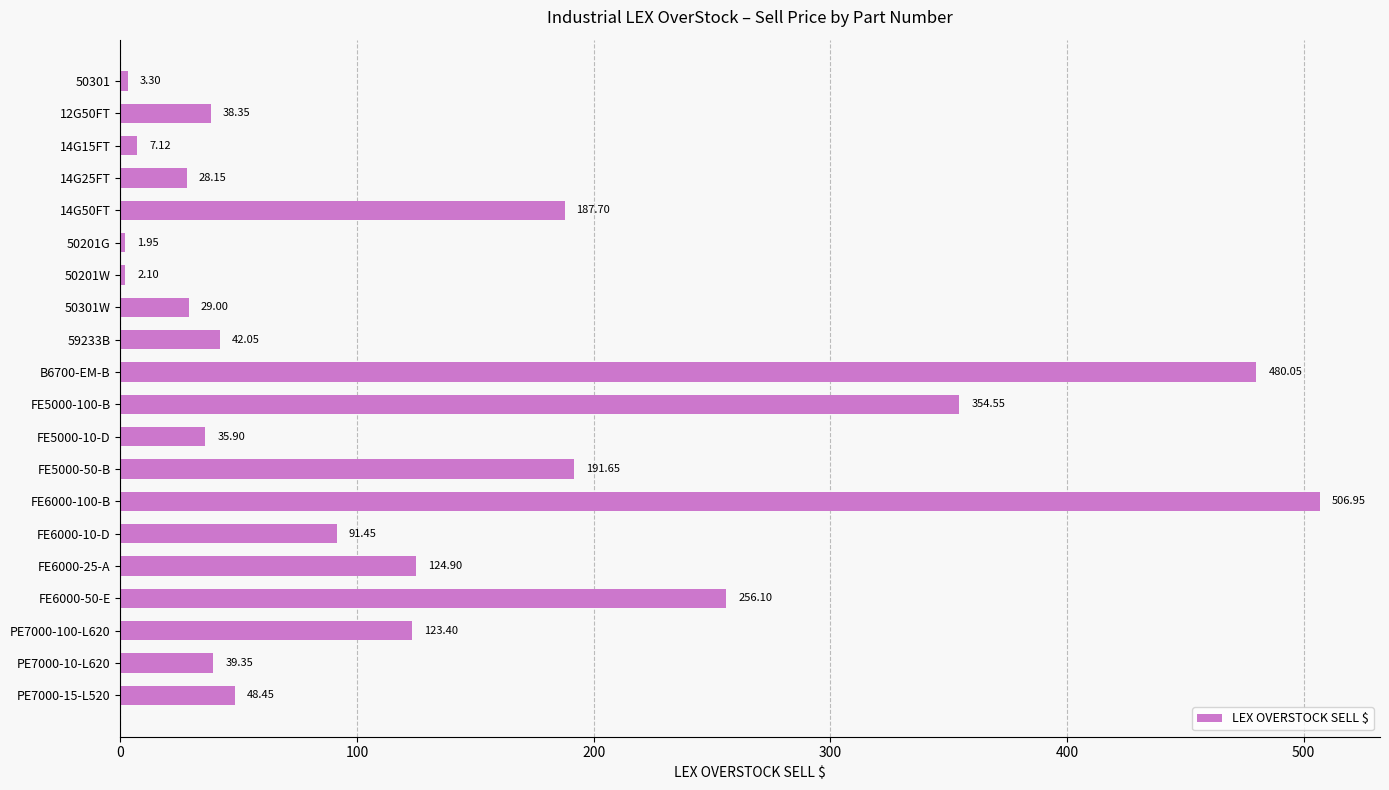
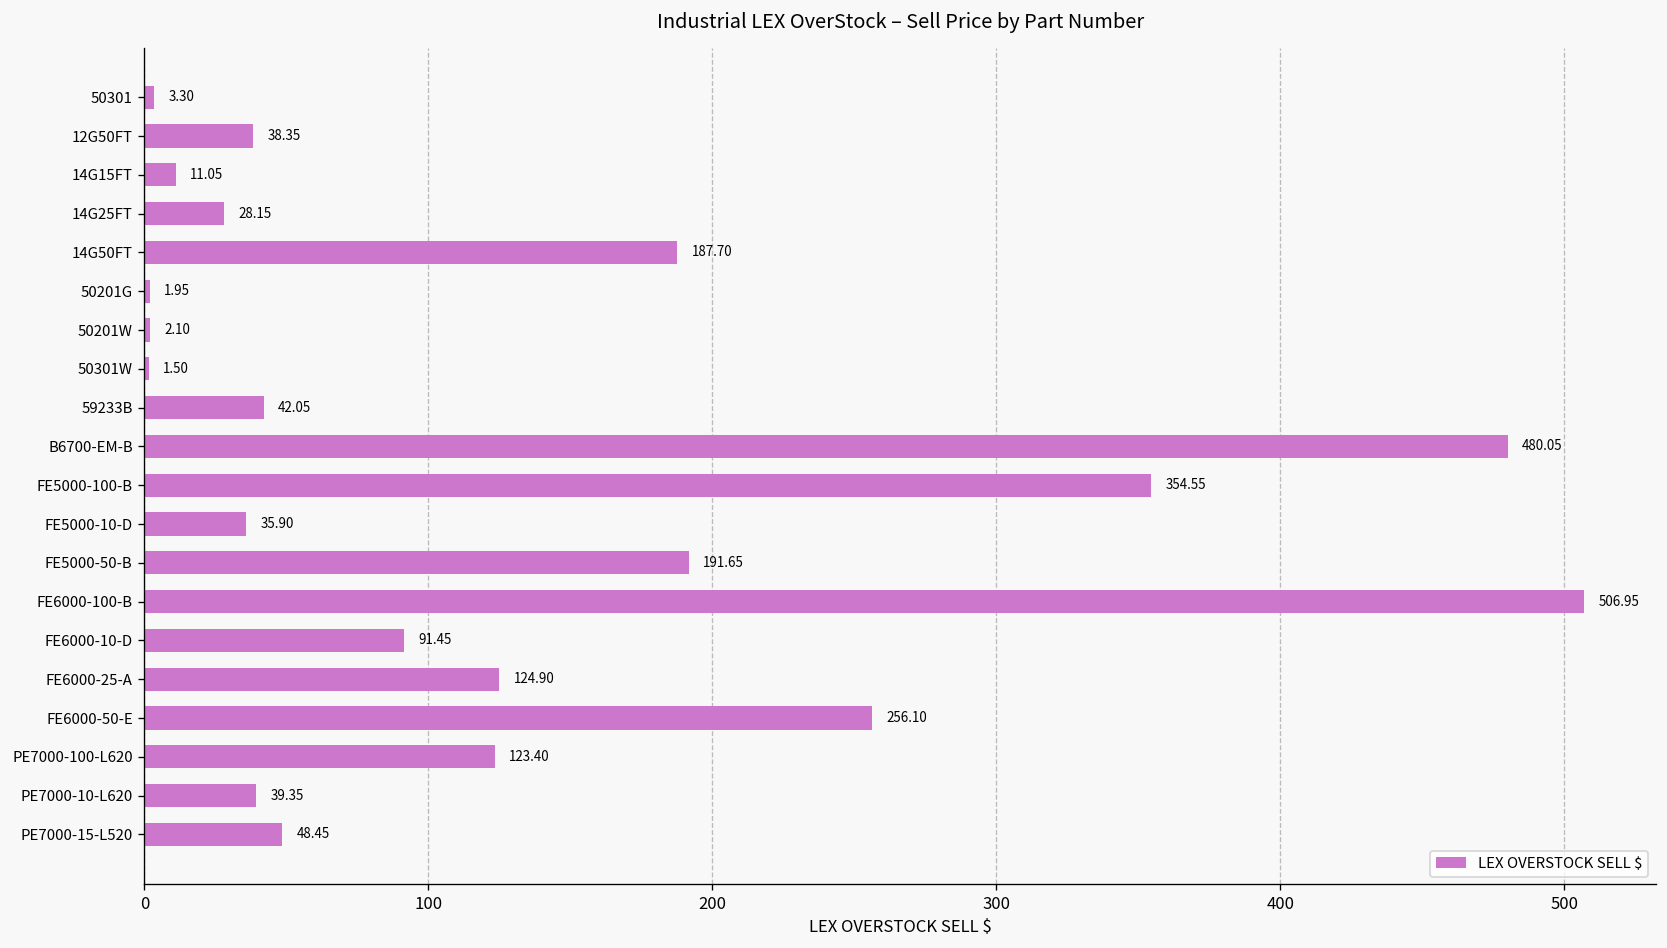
  {
    "50301": 3.30,
    "12G50FT": 38.35,
-   "14G15FT": 7.12,
+   "14G15FT": 11.05,
    "14G25FT": 28.15,
    "14G50FT": 187.70,
    "50201G": 1.95,
    "50201W": 2.10,
-   "50301W": 29.00,
+   "50301W": 1.50,
    "59233B": 42.05,
    "B6700-EM-B": 480.05,
    "FE5000-100-B": 354.55,
    "FE5000-10-D": 35.90,
    "FE5000-50-B": 191.65,
    "FE6000-100-B": 506.95,
    "FE6000-10-D": 91.45,
    "FE6000-25-A": 124.90,
    "FE6000-50-E": 256.10,
    "PE7000-100-L620": 123.40,
    "PE7000-10-L620": 39.35,
    "PE7000-15-L520": 48.45
  }
